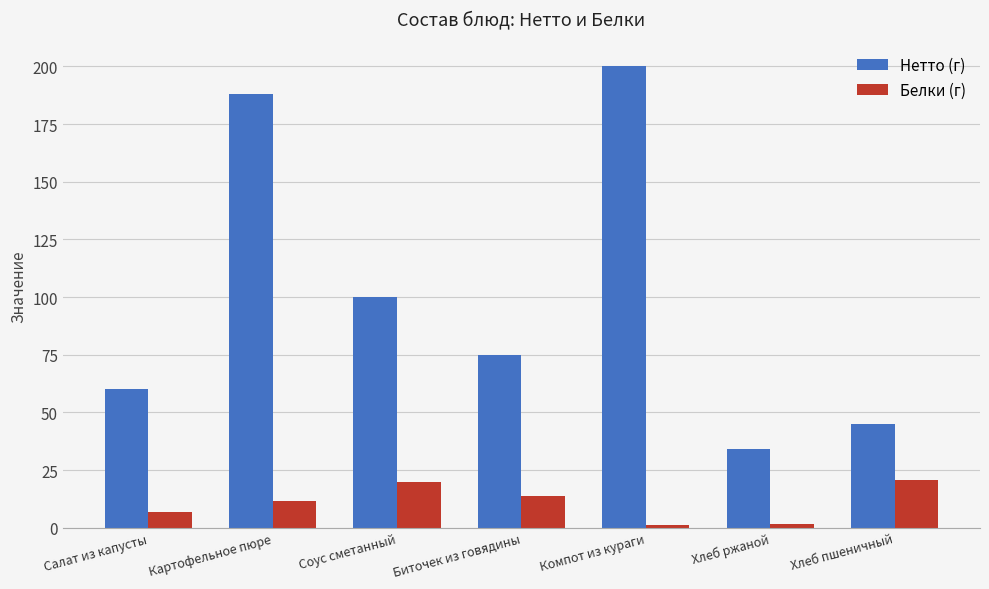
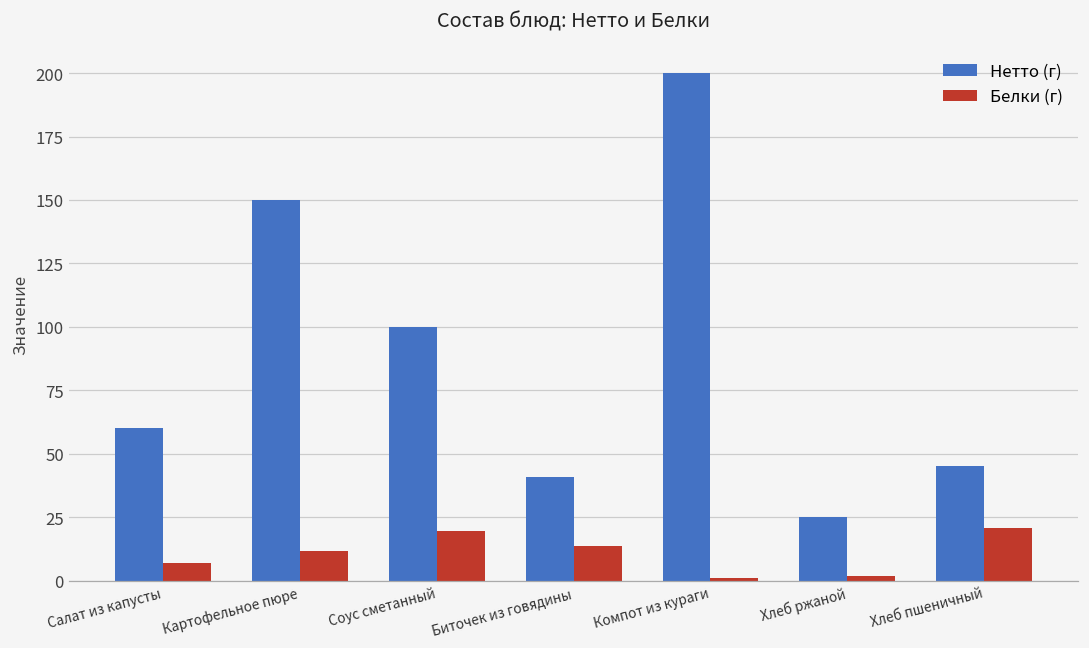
  {
    "Нетто (г)": {
      "Салат из капусты": 60,
-     "Картофельное пюре": 188,
+     "Картофельное пюре": 150,
      "Соус сметанный": 100,
-     "Биточек из говядины": 75,
+     "Биточек из говядины": 41,
      "Компот из кураги": 200,
-     "Хлеб ржаной": 34,
+     "Хлеб ржаной": 25,
      "Хлеб пшеничный": 45
    },
    "Белки (г)": {
      "Салат из капусты": 7,
      "Картофельное пюре": 12,
      "Соус сметанный": 20,
      "Биточек из говядины": 14,
      "Хлеб ржаной": 2,
      "Хлеб пшеничный": 21
    }
  }
